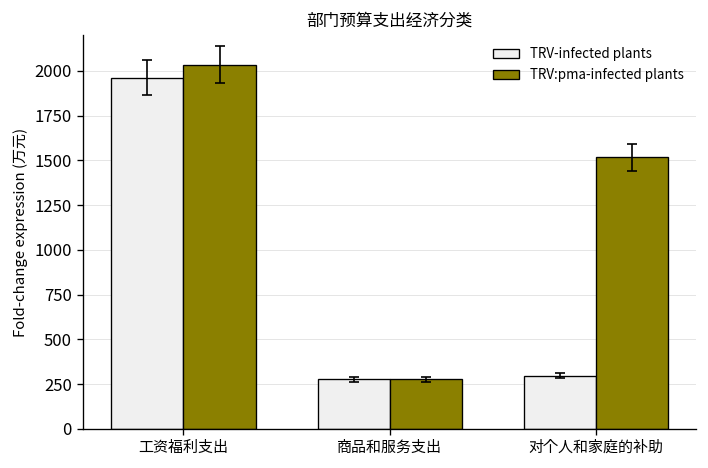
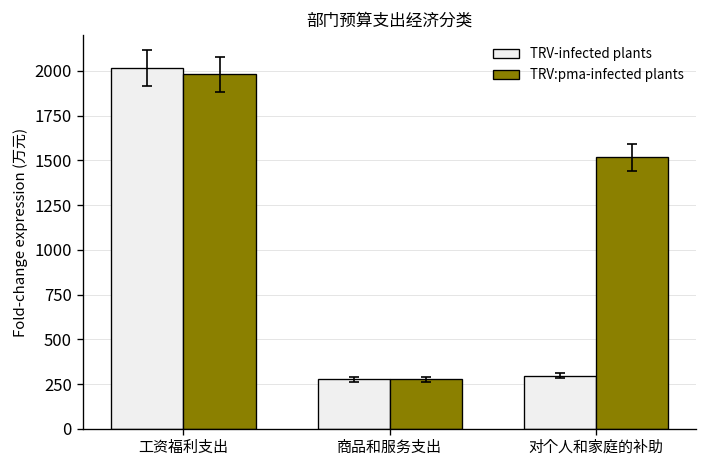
  {
    "TRV-infected plants": {
-     "工资福利支出": 1960,
+     "工资福利支出": 2020,
      "商品和服务支出": 280,
      "对个人和家庭的补助": 300
    },
    "TRV:pma-infected plants": {
-     "工资福利支出": 2040,
+     "工资福利支出": 1980,
      "商品和服务支出": 280,
      "对个人和家庭的补助": 1520
    }
  }
